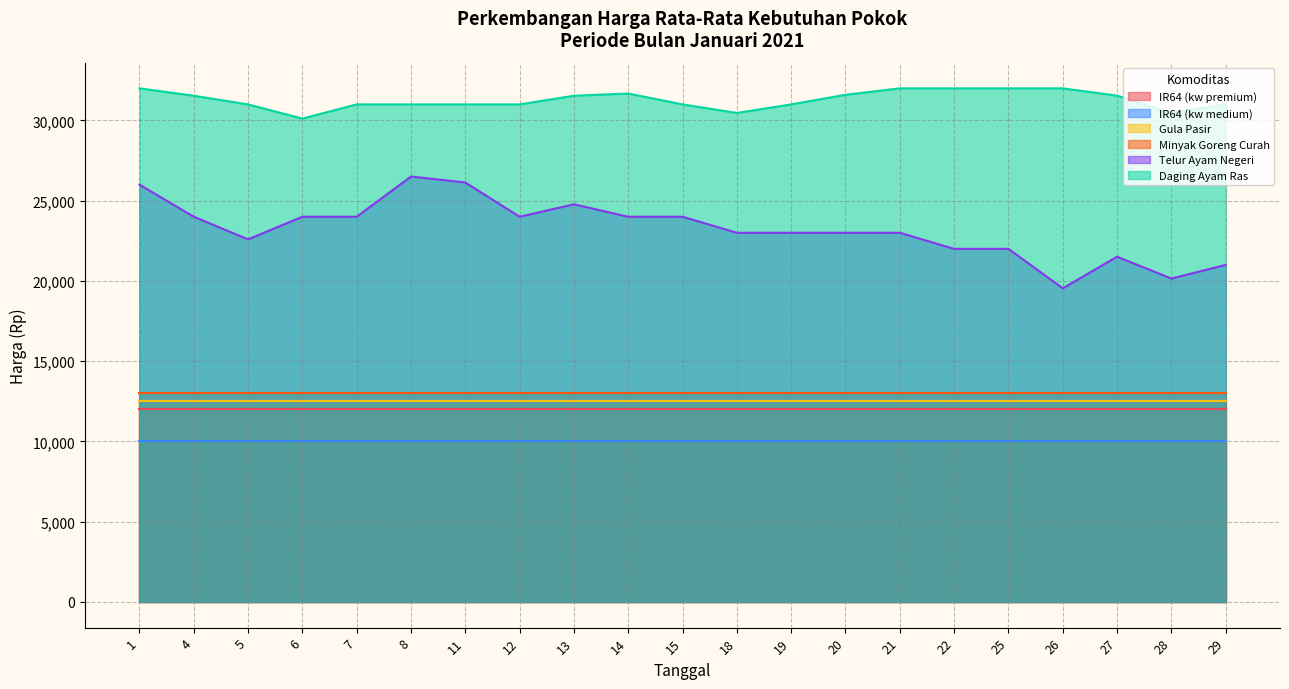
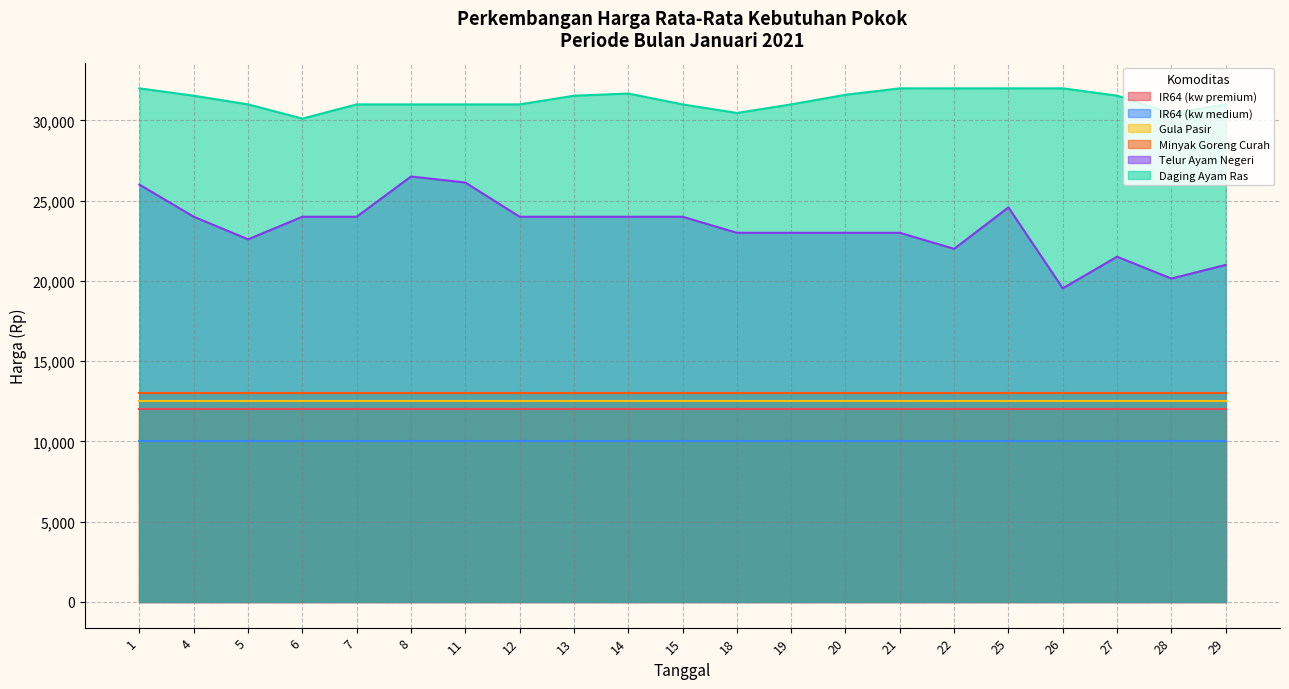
  {
    "IR64 (kw premium)": {
      "1": "12,000",
      "4": "12,000",
      "5": "12,000",
      "6": "12,000",
      "7": "12,000",
      "8": "12,000",
      "11": "12,000",
      "12": "12,000",
      "13": "12,000",
      "14": "12,000",
      "15": "12,000",
      "18": "12,000",
      "19": "12,000",
      "20": "12,000",
      "21": "12,000",
      "22": "12,000",
      "25": "12,000",
      "26": "12,000",
      "27": "12,000",
      "28": "12,000",
      "29": "12,000"
    },
    "IR64 (kw medium)": {
      "1": "10,000",
      "4": "10,000",
      "5": "10,000",
      "6": "10,000",
      "7": "10,000",
      "8": "10,000",
      "11": "10,000",
      "12": "10,000",
      "13": "10,000",
      "14": "10,000",
      "15": "10,000",
      "18": "10,000",
      "19": "10,000",
      "20": "10,000",
      "21": "10,000",
      "22": "10,000",
      "25": "10,000",
      "26": "10,000",
      "27": "10,000",
      "28": "10,000",
      "29": "10,000"
    },
    "Gula Pasir": {
      "1": "12,500",
      "4": "12,500",
      "5": "12,500",
      "6": "12,500",
      "7": "12,500",
      "8": "12,500",
      "11": "12,500",
      "12": "12,500",
      "13": "12,500",
      "14": "12,500",
      "15": "12,500",
      "18": "12,500",
      "19": "12,500",
      "20": "12,500",
      "21": "12,500",
      "22": "12,500",
      "25": "12,500",
      "26": "12,500",
      "27": "12,500",
      "28": "12,500",
      "29": "12,500"
    },
    "Minyak Goreng Curah": {
      "1": "13,000",
      "4": "13,000",
      "5": "13,000",
      "6": "13,000",
      "7": "13,000",
      "8": "13,000",
      "11": "13,000",
      "12": "13,000",
      "13": "13,000",
      "14": "13,000",
      "15": "13,000",
      "18": "13,000",
      "19": "13,000",
      "20": "13,000",
      "21": "13,000",
      "22": "13,000",
      "25": "13,000",
      "26": "13,000",
      "27": "13,000",
      "28": "13,000",
      "29": "13,000"
    },
    "Telur Ayam Negeri": {
      "1": "26,000",
      "4": "24,000",
      "5": "22,600",
      "6": "24,000",
      "7": "24,000",
      "8": "26,500",
      "11": "26,100",
      "12": "24,000",
-     "13": "24,800",
+     "13": "24,000",
      "14": "24,000",
      "15": "24,000",
      "18": "23,000",
      "19": "23,000",
      "20": "23,000",
      "21": "23,000",
      "22": "22,000",
-     "25": "22,000",
+     "25": "24,600",
      "26": "19,500",
      "27": "21,500",
      "28": "20,100",
      "29": "21,000"
    },
    "Daging Ayam Ras": {
      "1": "32,000",
      "4": "31,500",
      "5": "31,000",
      "6": "30,100",
      "7": "31,000",
      "8": "31,000",
      "11": "31,000",
      "12": "31,000",
      "13": "31,500",
      "14": "31,700",
      "15": "31,000",
      "18": "30,500",
      "19": "31,000",
      "20": "31,600",
      "21": "32,000",
      "22": "32,000",
      "25": "32,000",
      "26": "32,000",
      "27": "31,500"
    }
  }
